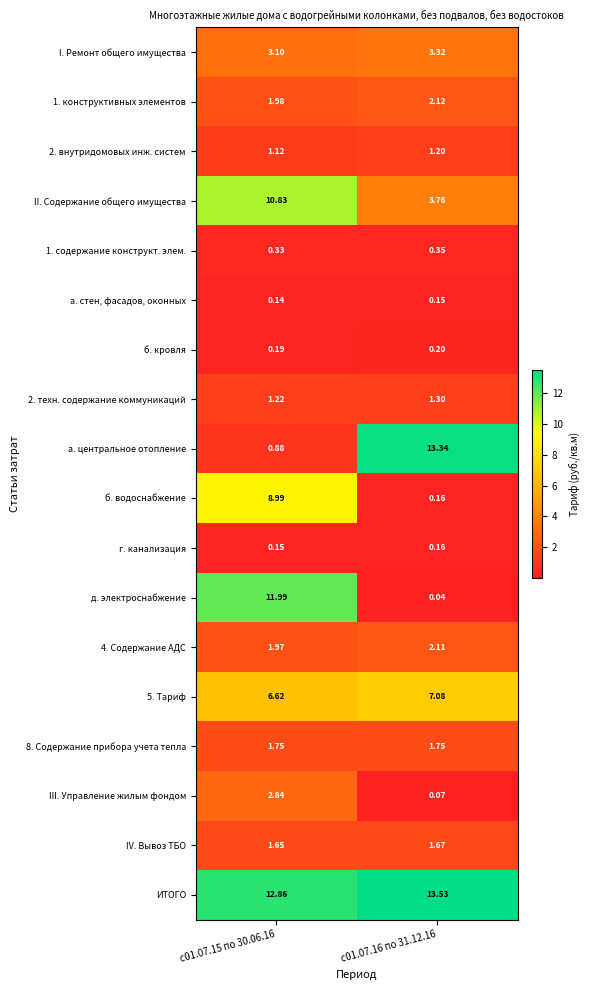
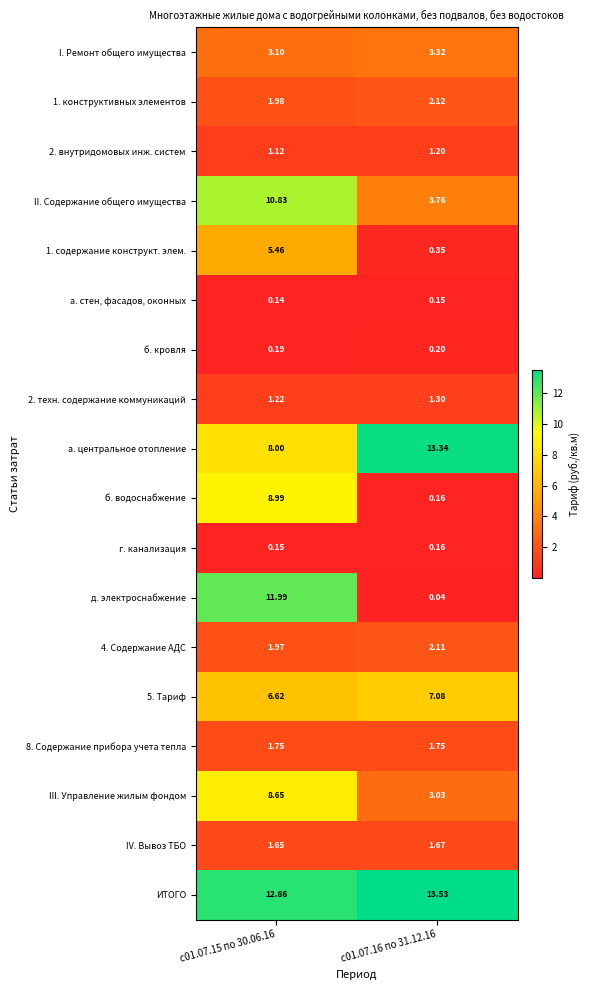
  {
    "I. Ремонт общего имущества": {
      "с01.07.15 по 30.06.16": 3.10,
      "с01.07.16 по 31.12.16": 3.32
    },
    "1. конструктивных элементов": {
      "с01.07.15 по 30.06.16": 1.98,
      "с01.07.16 по 31.12.16": 2.12
    },
    "2. внутридомовых инж. систем": {
      "с01.07.15 по 30.06.16": 1.12,
      "с01.07.16 по 31.12.16": 1.20
    },
    "II. Содержание общего имущества": {
      "с01.07.15 по 30.06.16": 10.83,
      "с01.07.16 по 31.12.16": 3.76
    },
    "1. содержание конструкт. элем.": {
-     "с01.07.15 по 30.06.16": 0.33,
+     "с01.07.15 по 30.06.16": 5.46,
      "с01.07.16 по 31.12.16": 0.35
    },
    "а. стен, фасадов, оконных": {
      "с01.07.15 по 30.06.16": 0.14,
      "с01.07.16 по 31.12.16": 0.15
    },
    "б. кровля": {
      "с01.07.15 по 30.06.16": 0.19,
      "с01.07.16 по 31.12.16": 0.20
    },
    "2. техн. содержание коммуникаций": {
      "с01.07.15 по 30.06.16": 1.22,
      "с01.07.16 по 31.12.16": 1.30
    },
    "а. центральное отопление": {
-     "с01.07.15 по 30.06.16": 0.88,
+     "с01.07.15 по 30.06.16": 8.00,
      "с01.07.16 по 31.12.16": 13.34
    },
    "б. водоснабжение": {
      "с01.07.15 по 30.06.16": 8.99,
      "с01.07.16 по 31.12.16": 0.16
    },
    "г. канализация": {
      "с01.07.15 по 30.06.16": 0.15,
      "с01.07.16 по 31.12.16": 0.16
    },
    "д. электроснабжение": {
      "с01.07.15 по 30.06.16": 11.99,
      "с01.07.16 по 31.12.16": 0.04
    },
    "4. Содержание АДС": {
      "с01.07.15 по 30.06.16": 1.97,
      "с01.07.16 по 31.12.16": 2.11
    },
    "5. Тариф": {
      "с01.07.15 по 30.06.16": 6.62,
      "с01.07.16 по 31.12.16": 7.08
    },
    "8. Содержание прибора учета тепла": {
      "с01.07.15 по 30.06.16": 1.75,
      "с01.07.16 по 31.12.16": 1.75
    },
    "III. Управление жилым фондом": {
-     "с01.07.15 по 30.06.16": 2.84,
-     "с01.07.16 по 31.12.16": 0.07
+     "с01.07.15 по 30.06.16": 8.65,
+     "с01.07.16 по 31.12.16": 3.03
    },
    "IV. Вывоз ТБО": {
      "с01.07.15 по 30.06.16": 1.65,
      "с01.07.16 по 31.12.16": 1.67
    },
    "ИТОГО": {
      "с01.07.15 по 30.06.16": 12.86,
      "с01.07.16 по 31.12.16": 13.53
    }
  }
